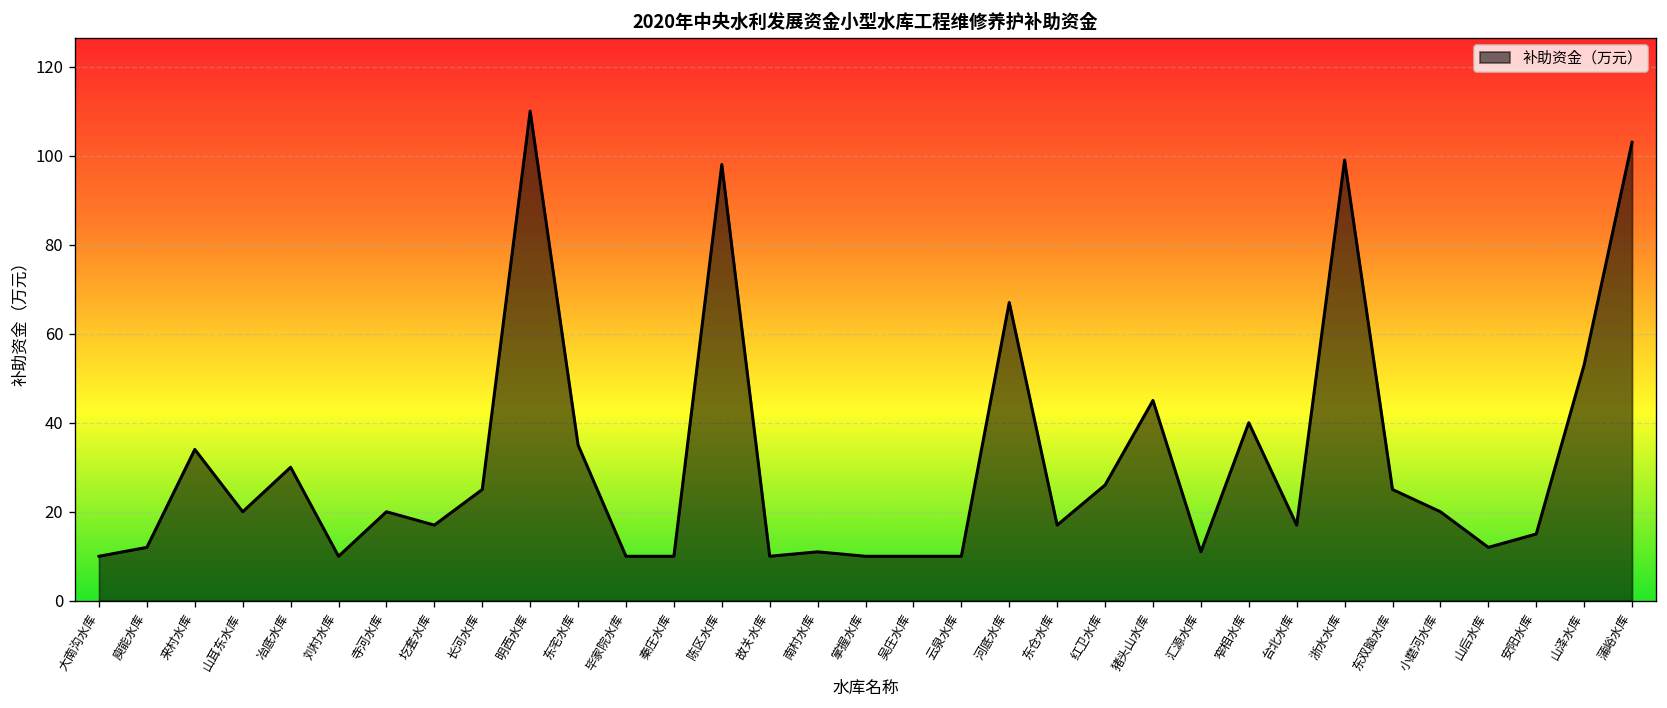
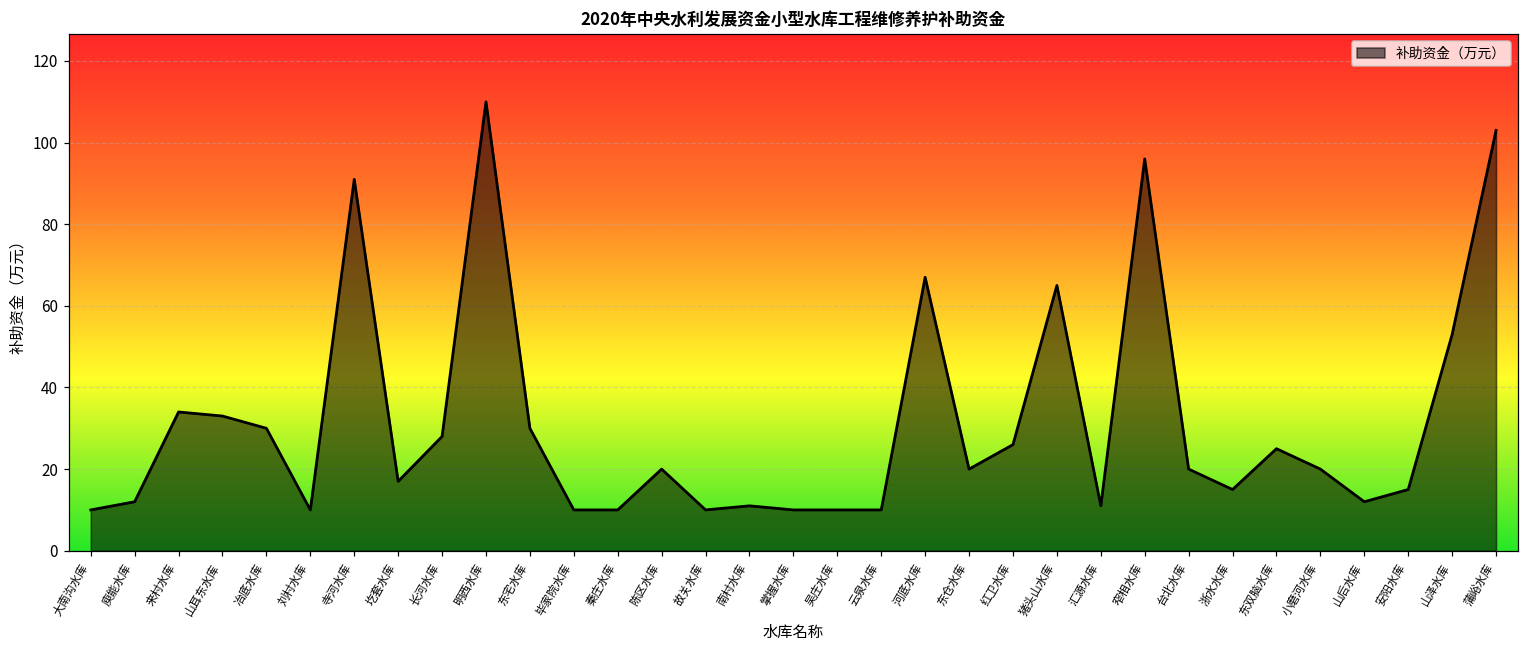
  {
    "大南沟水库": 10,
    "庾能水库": 12,
    "来村水库": 34,
-   "山耳东水库": 20,
+   "山耳东水库": 33,
    "冶底水库": 30,
    "刘村水库": 10,
-   "寺河水库": 20,
+   "寺河水库": 91,
    "圪套水库": 17,
-   "长河水库": 25,
+   "长河水库": 28,
    "明西水库": 110,
-   "东宅水库": 35,
+   "东宅水库": 30,
    "毕家院水库": 10,
    "秦庄水库": 10,
-   "陈区水库": 98,
+   "陈区水库": 20,
    "故关水库": 10,
    "南村水库": 11,
    "掌握水库": 10,
    "吴庄水库": 10,
    "云泉水库": 10,
    "河底水库": 67,
-   "东仓水库": 17,
+   "东仓水库": 20,
    "红卫水库": 26,
-   "猪头山水库": 45,
+   "猪头山水库": 65,
    "汇源水库": 11,
-   "窄相水库": 40,
-   "台北水库": 17,
-   "浙水水库": 99,
+   "窄相水库": 96,
+   "台北水库": 20,
+   "浙水水库": 15,
    "东双脑水库": 25,
    "小磨河水库": 20,
    "山后水库": 12,
    "安阳水库": 15,
    "山泽水库": 53,
    "蒲峪水库": 103
  }
